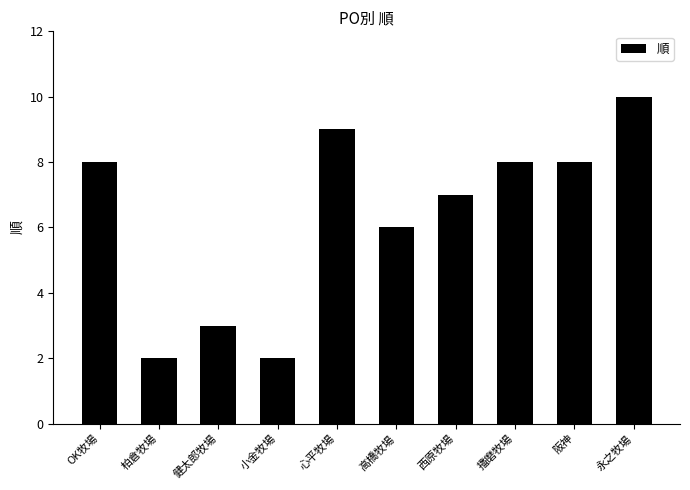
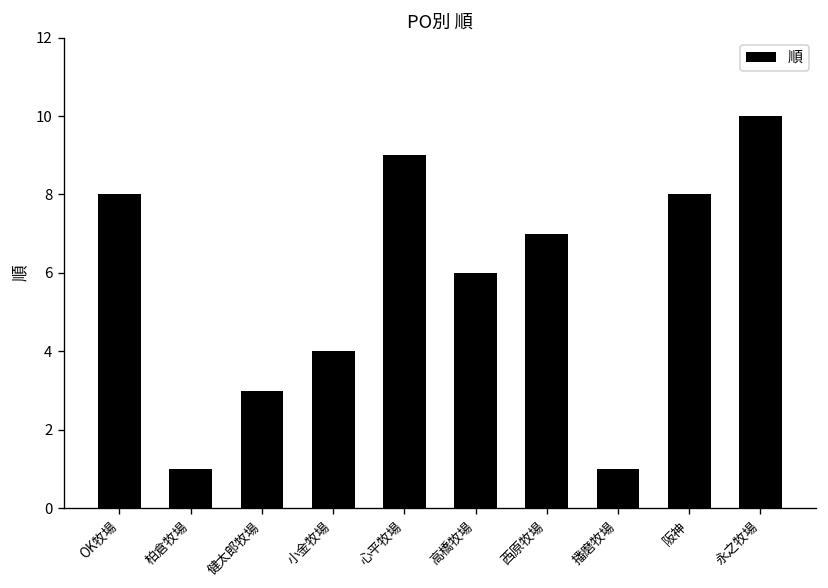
  {
    "OK牧場": 8,
-   "柏倉牧場": 2,
+   "柏倉牧場": 1,
    "健太郎牧場": 3,
-   "小金牧場": 2,
+   "小金牧場": 4,
    "心平牧場": 9,
    "高橋牧場": 6,
    "西原牧場": 7,
-   "播磨牧場": 8,
+   "播磨牧場": 1,
    "阪神": 8,
    "永之牧場": 10
  }
